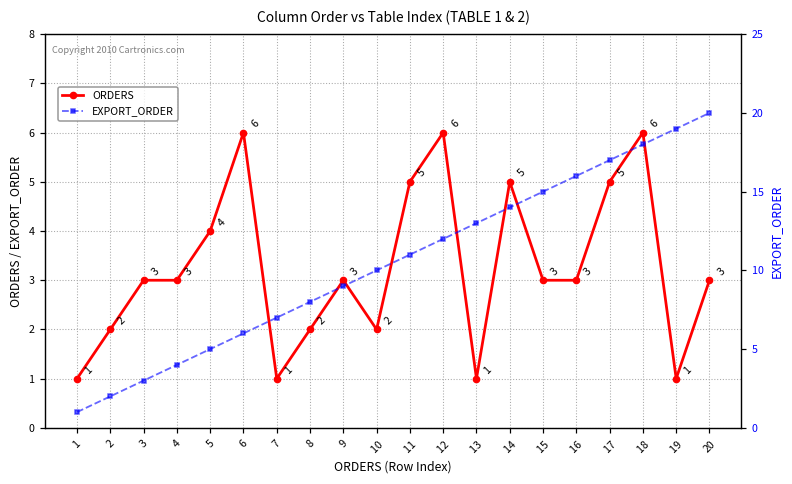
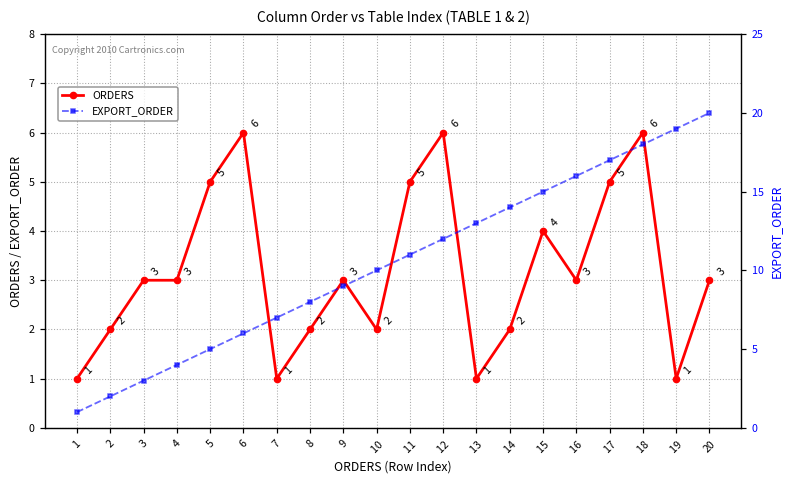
  {
    "ORDERS": {
      "1": 1,
      "2": 2,
      "3": 3,
      "4": 3,
-     "5": 4,
+     "5": 5,
      "6": 6,
      "7": 1,
      "8": 2,
      "9": 3,
      "10": 2,
      "11": 5,
      "12": 6,
      "13": 1,
-     "14": 5,
-     "15": 3,
+     "14": 2,
+     "15": 4,
      "16": 3,
      "17": 5,
      "18": 6,
      "19": 1,
      "20": 3
    }
  }
